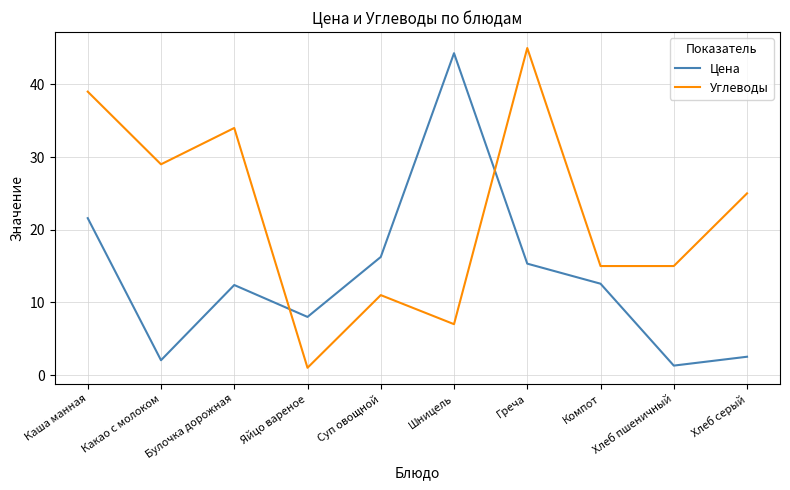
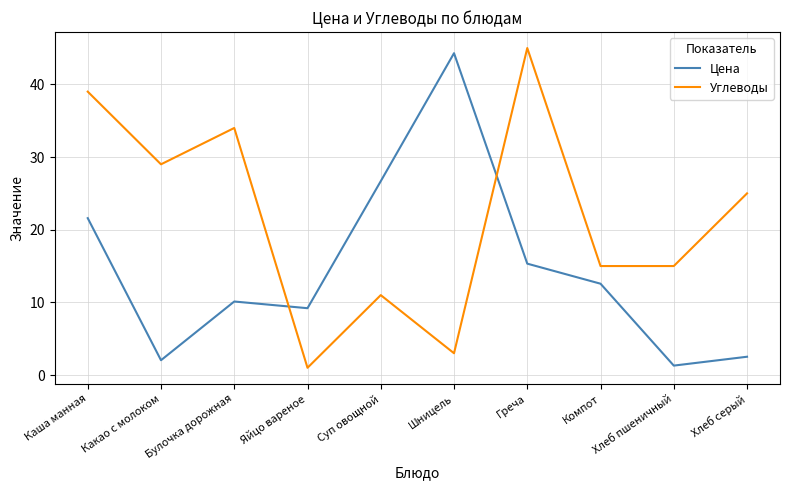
  {
    "Цена": {
      "Каша манная": 22,
      "Какао с молоком": 2,
-     "Булочка дорожная": 12,
-     "Яйцо вареное": 8,
-     "Суп овощной": 16,
+     "Булочка дорожная": 10,
+     "Яйцо вареное": 9,
+     "Суп овощной": 27,
      "Шницель": 44,
      "Греча": 15,
      "Компот": 13,
      "Хлеб пшеничный": 1,
      "Хлеб серый": 3
    },
    "Углеводы": {
      "Каша манная": 39,
      "Какао с молоком": 29,
      "Булочка дорожная": 34,
      "Яйцо вареное": 1,
      "Суп овощной": 11,
-     "Шницель": 7,
+     "Шницель": 3,
      "Греча": 45,
      "Компот": 15,
      "Хлеб пшеничный": 15,
      "Хлеб серый": 25
    }
  }
